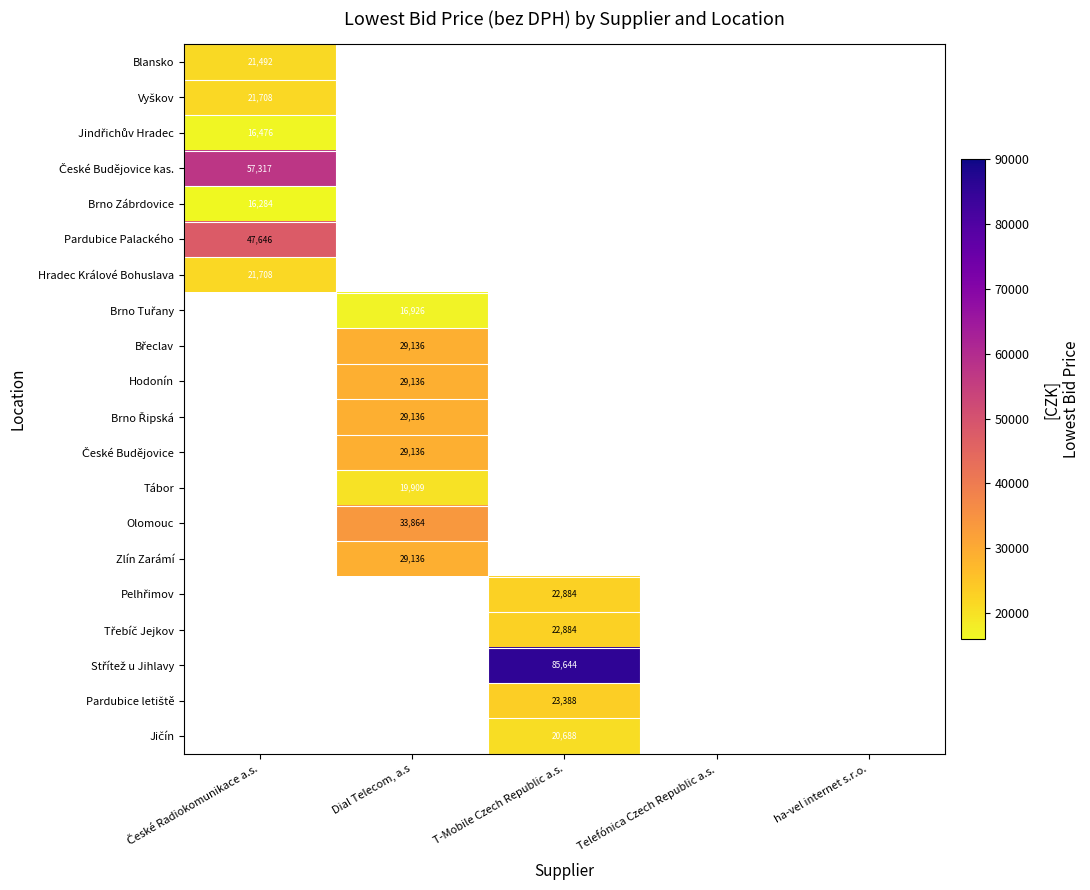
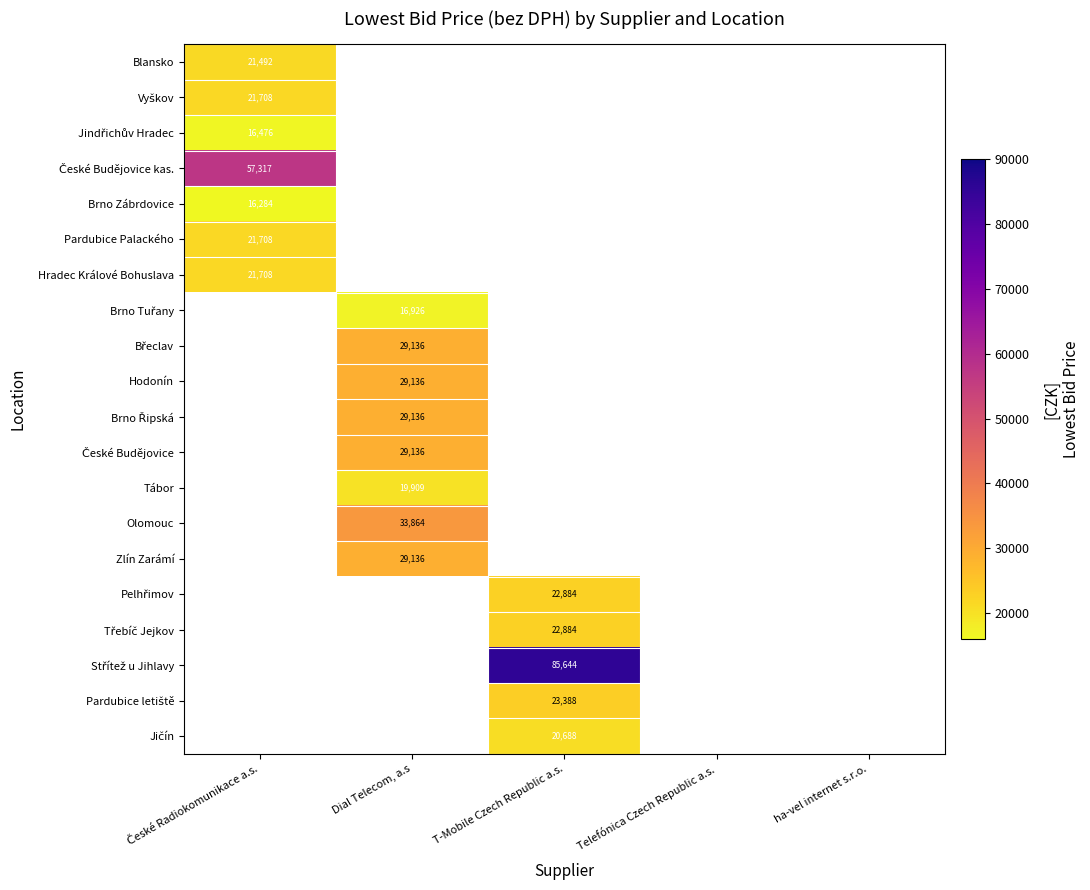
  {
    "Blansko": {
      "České Radiokomunikace a.s.": "21,492"
    },
    "Vyškov": {
      "České Radiokomunikace a.s.": "21,708"
    },
    "Jindřichův Hradec": {
      "České Radiokomunikace a.s.": "16,476"
    },
    "České Budějovice kas.": {
      "České Radiokomunikace a.s.": "57,317"
    },
    "Brno Zábrdovice": {
      "České Radiokomunikace a.s.": "16,284"
    },
    "Pardubice Palackého": {
-     "České Radiokomunikace a.s.": "47,646"
+     "České Radiokomunikace a.s.": "21,708"
    },
    "Hradec Králové Bohuslava": {
      "České Radiokomunikace a.s.": "21,708"
    },
    "Brno Tuřany": {
      "Dial Telecom, a.s": "16,926"
    },
    "Břeclav": {
      "Dial Telecom, a.s": "29,136"
    },
    "Hodonín": {
      "Dial Telecom, a.s": "29,136"
    },
    "Brno Řipská": {
      "Dial Telecom, a.s": "29,136"
    },
    "České Budějovice": {
      "Dial Telecom, a.s": "29,136"
    },
    "Tábor": {
      "Dial Telecom, a.s": "19,909"
    },
    "Olomouc": {
      "Dial Telecom, a.s": "33,864"
    },
    "Zlín Zarámí": {
      "Dial Telecom, a.s": "29,136"
    },
    "Pelhřimov": {
      "T-Mobile Czech Republic a.s.": "22,884"
    },
    "Třebíč Jejkov": {
      "T-Mobile Czech Republic a.s.": "22,884"
    },
    "Střítež u Jihlavy": {
      "T-Mobile Czech Republic a.s.": "85,644"
    },
    "Pardubice letiště": {
      "T-Mobile Czech Republic a.s.": "23,388"
    },
    "Jičín": {
      "T-Mobile Czech Republic a.s.": "20,688"
    }
  }
